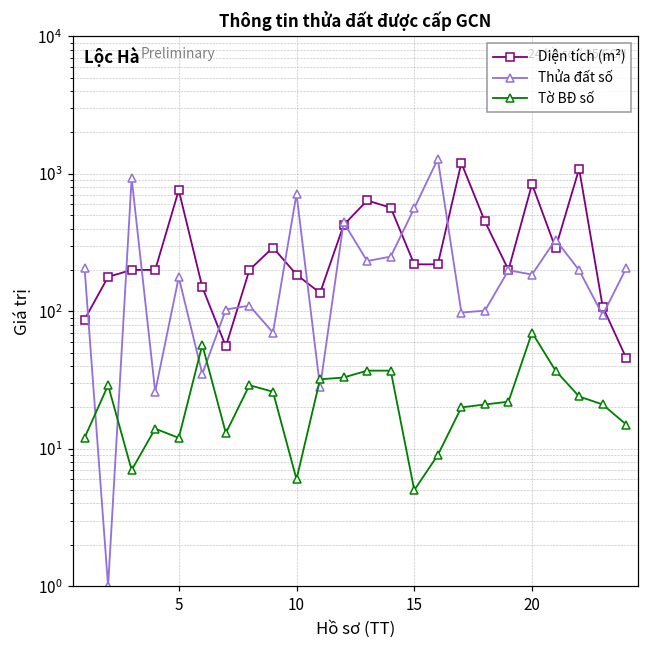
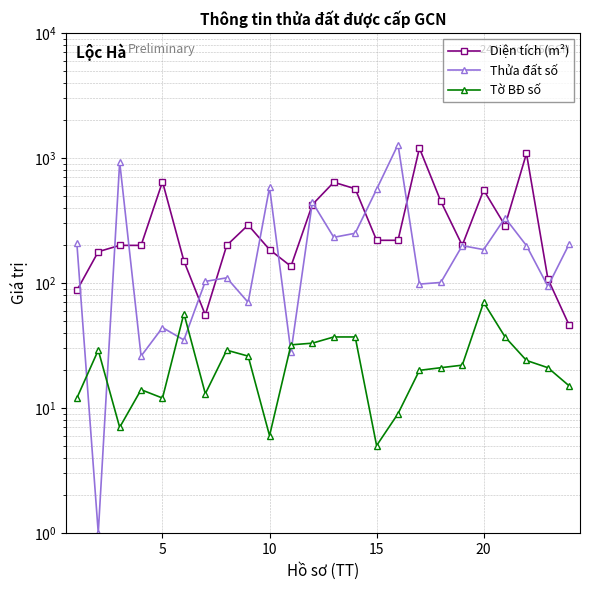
  {
    "Diện tích (m²)": {
-     "5": 800,
+     "5": 600,
      "10": 190,
      "15": 220,
-     "20": 800
+     "20": 600
    },
    "Thửa đất số": {
-     "5": 180,
-     "10": 700,
+     "5": 44,
+     "10": 600,
      "15": 600,
      "20": 190
    },
    "Tờ BĐ số": {
      "5": 12,
      "10": 6,
      "15": 5,
      "20": 70
    }
  }
